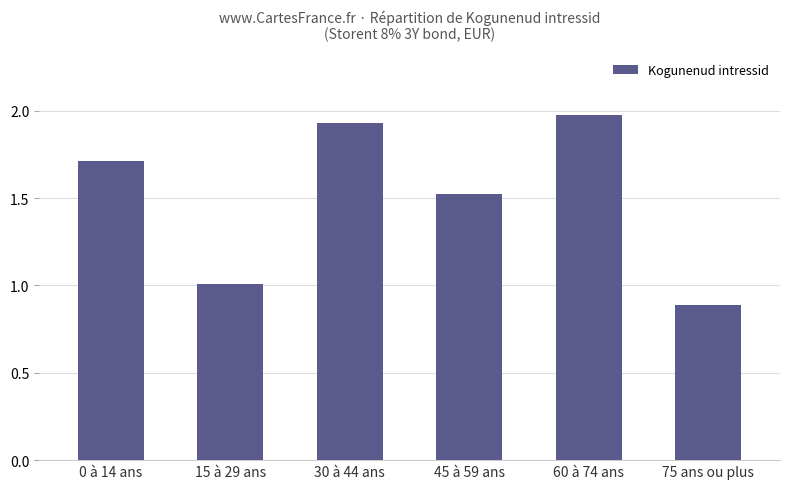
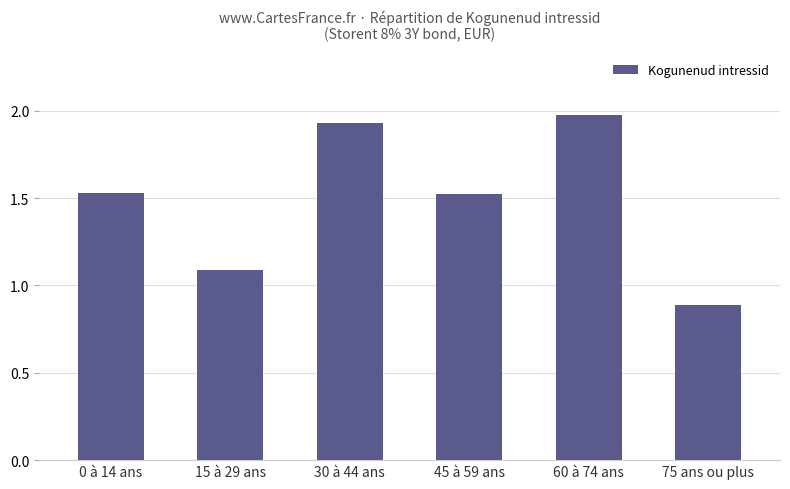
  {
-   "0 à 14 ans": 1.71,
-   "15 à 29 ans": 1.01,
+   "0 à 14 ans": 1.53,
+   "15 à 29 ans": 1.09,
    "30 à 44 ans": 1.93,
    "45 à 59 ans": 1.52,
    "60 à 74 ans": 1.98,
    "75 ans ou plus": 0.89
  }
